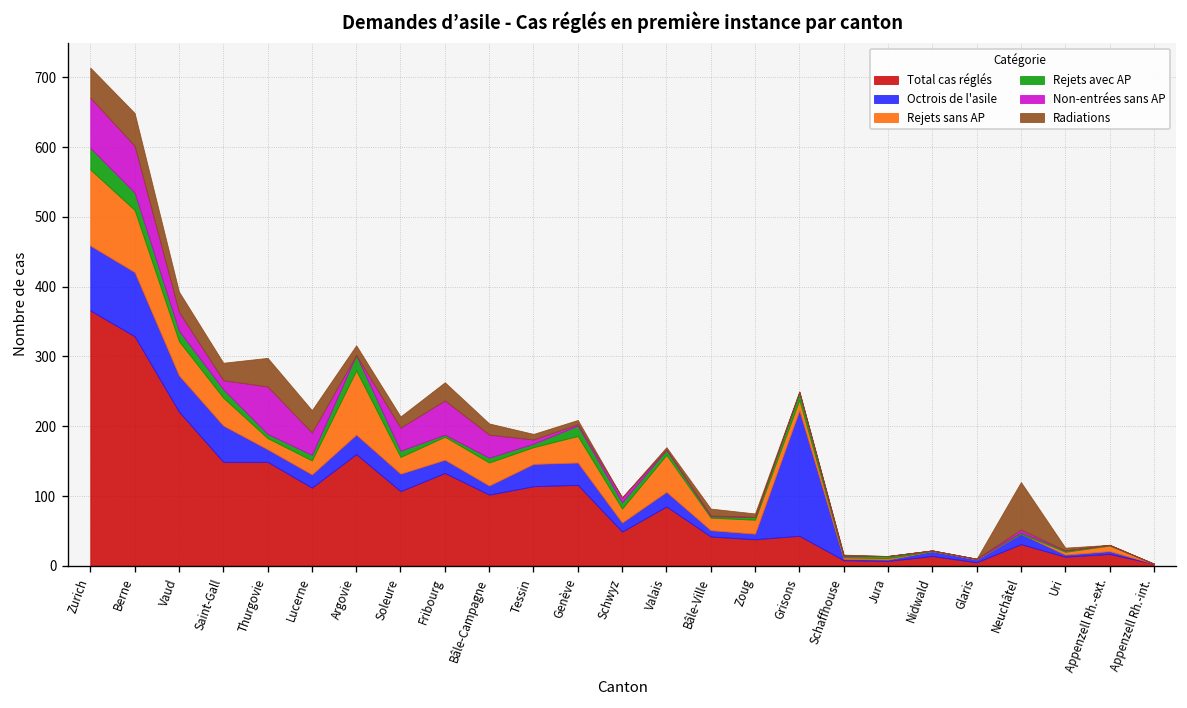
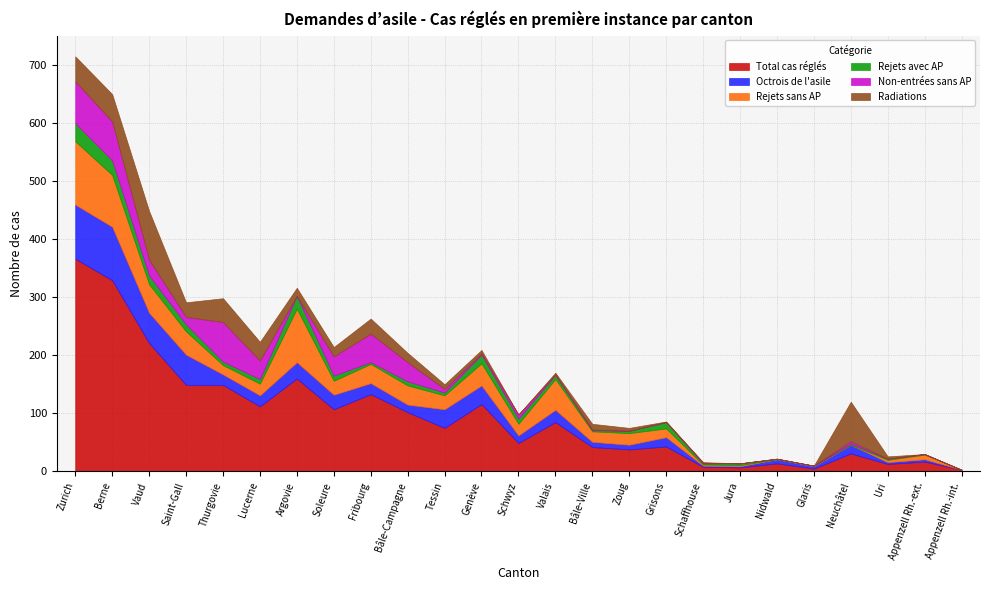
  {
    "Total cas réglés": {
      "Zurich": 370,
      "Berne": 330,
      "Vaud": 220,
      "Saint-Gall": 150,
      "Thurgovie": 150,
      "Lucerne": 110,
      "Argovie": 160,
      "Soleure": 110,
      "Fribourg": 130,
      "Bâle-Campagne": 100,
-     "Tessin": 110,
+     "Tessin": 80,
      "Genève": 120,
      "Schwyz": 50,
      "Valais": 90,
      "Bâle-Ville": 40,
      "Zoug": 40,
      "Grisons": 40,
      "Nidwald": 10,
      "Neuchâtel": 30
    },
    "Octrois de l'asile": {
      "Zurich": 90,
      "Berne": 90,
      "Vaud": 50,
      "Saint-Gall": 50,
      "Thurgovie": 20,
      "Lucerne": 20,
      "Argovie": 30,
      "Soleure": 30,
      "Fribourg": 20,
      "Bâle-Campagne": 10,
      "Tessin": 30,
      "Genève": 30,
      "Schwyz": 10,
      "Valais": 20,
      "Bâle-Ville": 10,
      "Zoug": 10,
-     "Grisons": 180
+     "Grisons": 20
    },
    "Rejets sans AP": {
      "Zurich": 110,
      "Berne": 90,
      "Vaud": 50,
      "Saint-Gall": 40,
      "Thurgovie": 20,
      "Lucerne": 20,
      "Argovie": 90,
      "Soleure": 20,
      "Bâle-Campagne": 30,
      "Tessin": 20,
      "Genève": 40,
      "Schwyz": 20,
      "Valais": 50,
      "Grisons": 20
    },
    "Rejets avec AP": {
      "Zurich": 30,
      "Berne": 30,
      "Vaud": 20,
      "Saint-Gall": 10,
      "Thurgovie": 10,
      "Lucerne": 10,
      "Soleure": 10,
      "Bâle-Campagne": 10,
      "Tessin": 10,
      "Schwyz": 10
    },
    "Non-entrées sans AP": {
      "Zurich": 70,
      "Berne": 70,
      "Vaud": 30,
      "Saint-Gall": 10,
      "Thurgovie": 70,
      "Lucerne": 30,
      "Soleure": 30,
      "Fribourg": 50,
      "Bâle-Campagne": 30,
      "Tessin": 10
    },
    "Radiations": {
      "Zurich": 40,
      "Berne": 50,
-     "Vaud": 30,
+     "Vaud": 80,
      "Saint-Gall": 30,
      "Thurgovie": 40,
      "Lucerne": 30,
      "Argovie": 10,
      "Soleure": 20,
      "Fribourg": 30,
      "Bâle-Campagne": 20,
      "Tessin": 10,
      "Genève": 10,
      "Bâle-Ville": 10,
      "Zoug": 10,
      "Neuchâtel": 70
    }
  }
